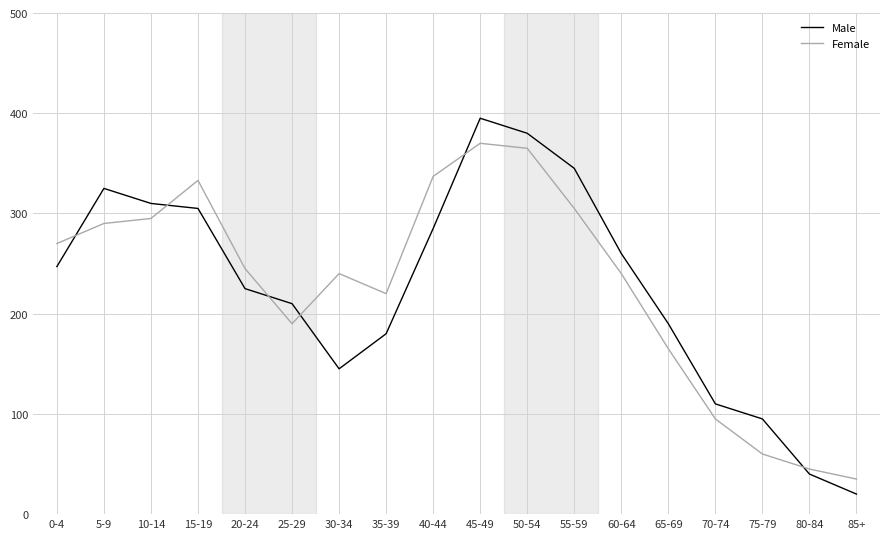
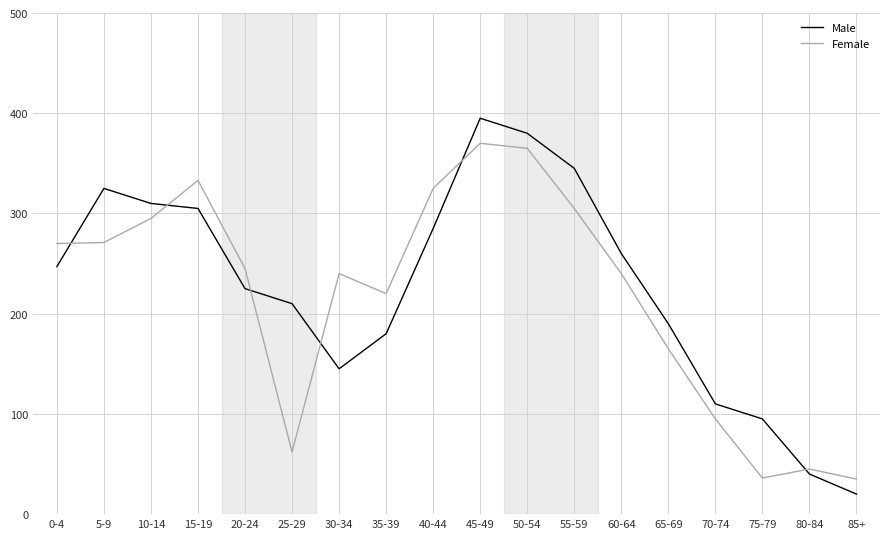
  {
    "Male": {
      "0-4": 247,
      "5-9": 325,
      "10-14": 310,
      "15-19": 305,
      "20-24": 225,
      "25-29": 210,
      "30-34": 145,
      "35-39": 180,
      "40-44": 285,
      "45-49": 395,
      "50-54": 380,
      "55-59": 345,
      "60-64": 260,
      "65-69": 190,
      "70-74": 110,
      "75-79": 95,
      "80-84": 40,
      "85+": 20
    },
    "Female": {
      "0-4": 270,
-     "5-9": 290,
+     "5-9": 271,
      "10-14": 295,
      "15-19": 333,
      "20-24": 245,
-     "25-29": 190,
+     "25-29": 62,
      "30-34": 240,
      "35-39": 220,
-     "40-44": 337,
+     "40-44": 325,
      "45-49": 370,
      "50-54": 365,
      "55-59": 305,
      "60-64": 240,
      "65-69": 165,
      "70-74": 95,
-     "75-79": 60,
+     "75-79": 36,
      "80-84": 45,
      "85+": 35
    }
  }
